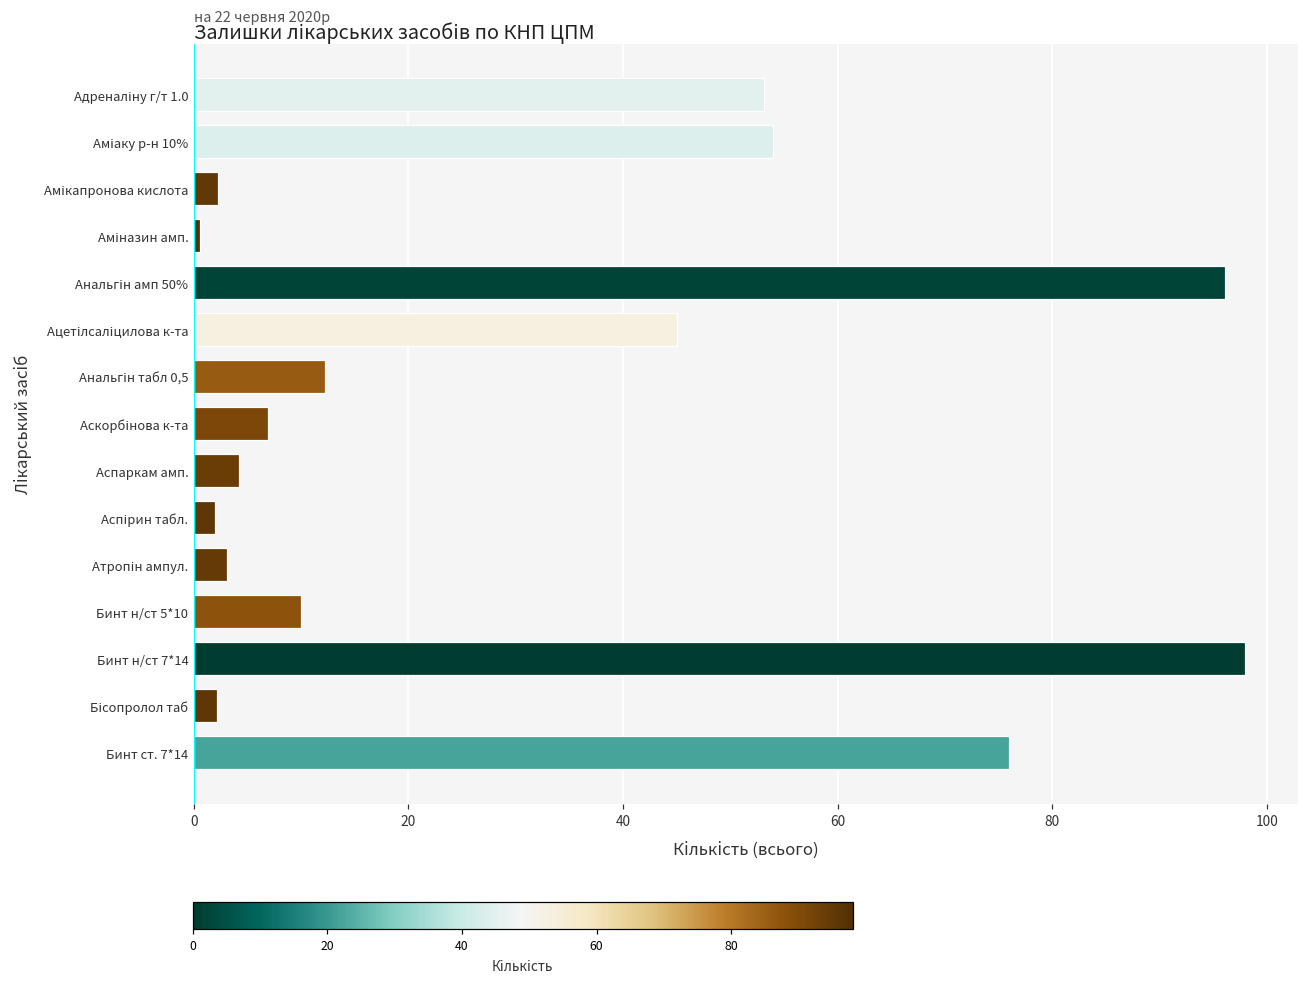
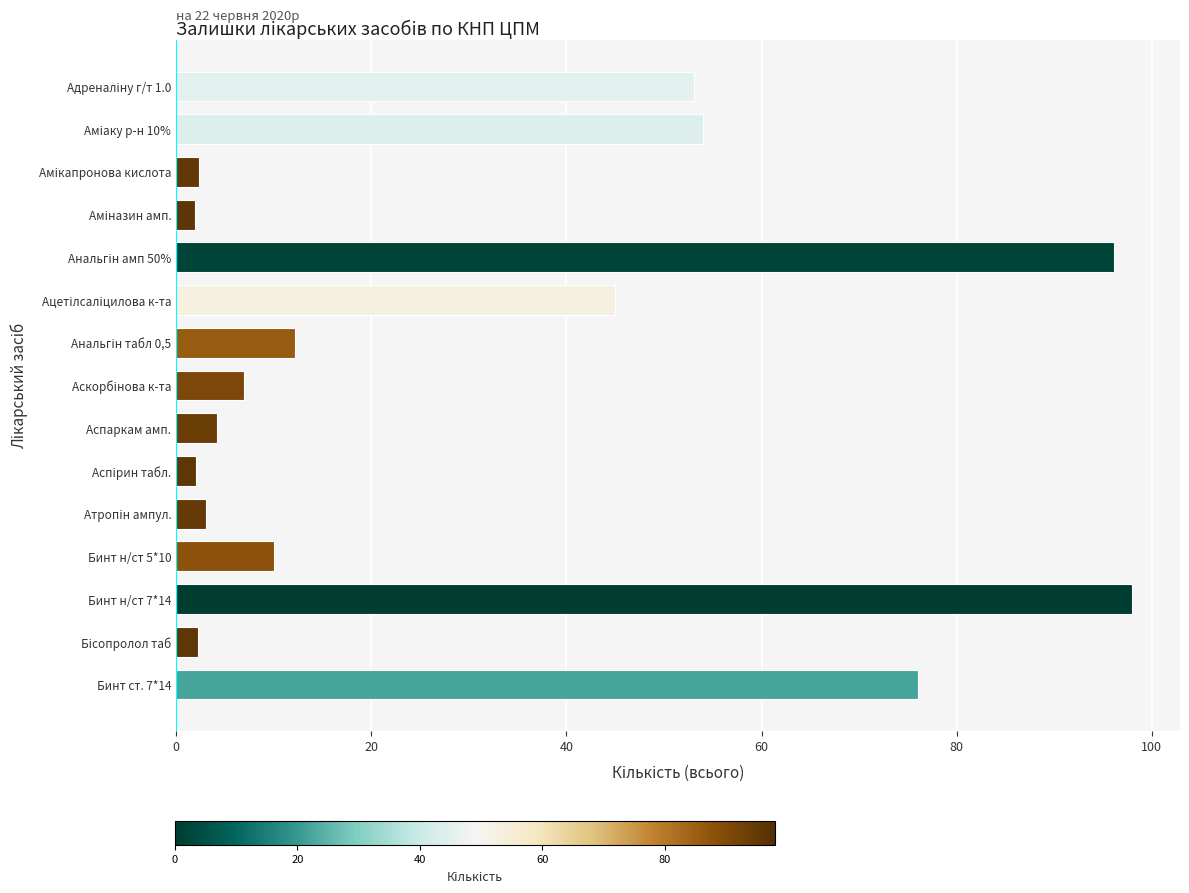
  {
    "Адреналіну г/т 1.0": 53,
    "Аміаку р-н 10%": 54,
    "Амікапронова кислота": 2,
-   "Аміназин амп.": 1,
+   "Аміназин амп.": 2,
    "Анальгін амп 50%": 96,
    "Ацетілсаліцилова к-та": 45,
    "Анальгін табл 0,5": 12,
    "Аскорбінова к-та": 7,
    "Аспаркам амп.": 4,
    "Аспірин табл.": 2,
    "Атропін ампул.": 3,
    "Бинт н/ст 5*10": 10,
    "Бинт н/ст 7*14": 98,
    "Бісопролол таб": 2,
    "Бинт ст. 7*14": 76
  }
